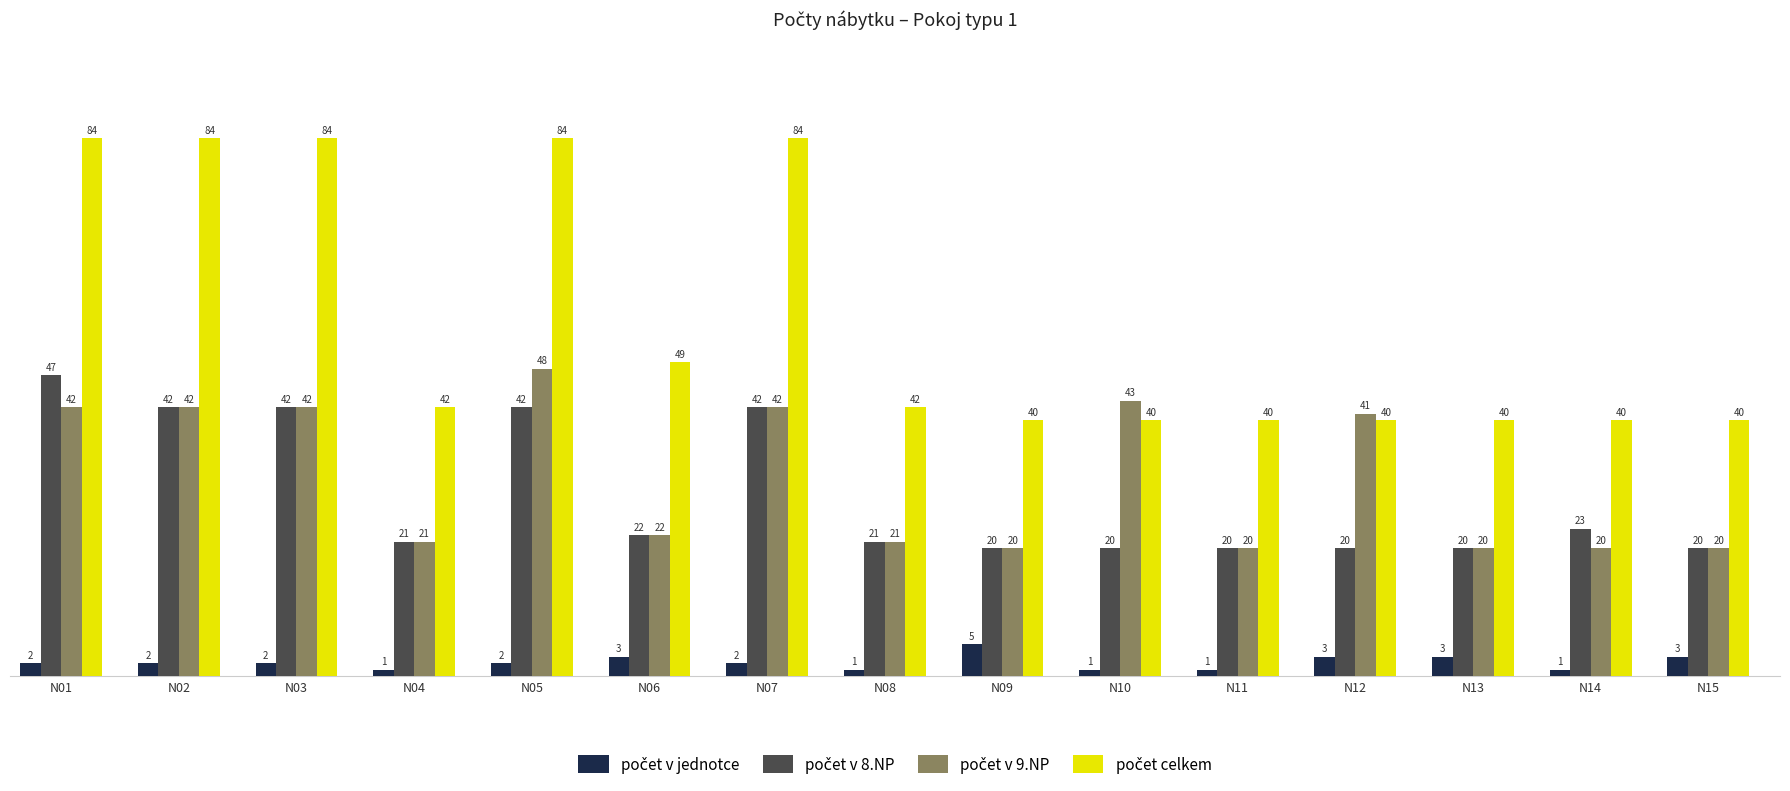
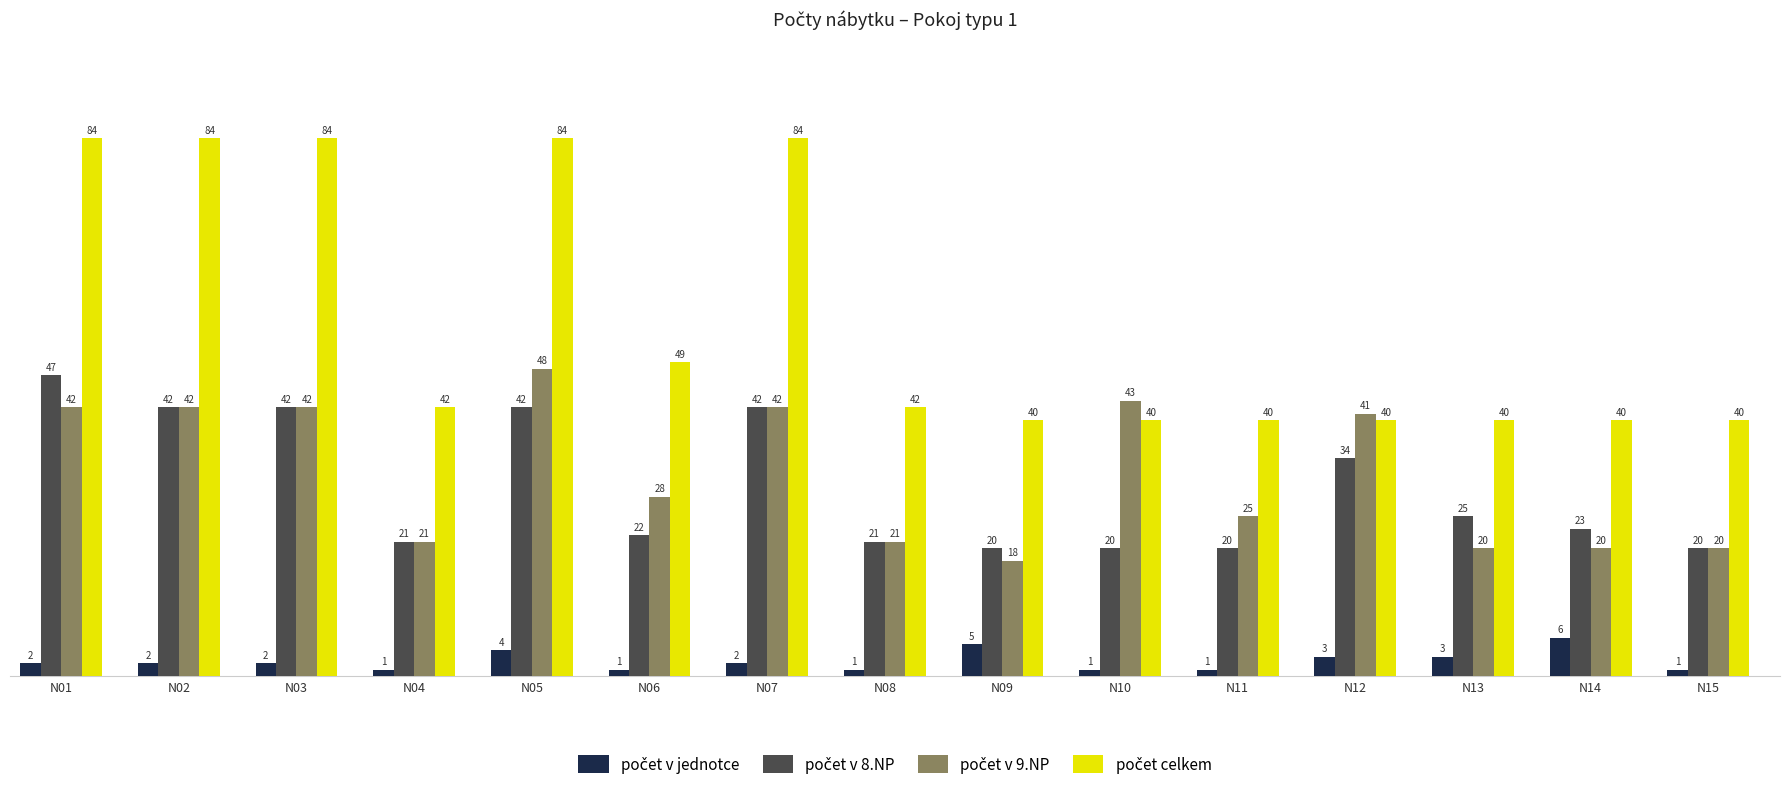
  {
    "počet v jednotce": {
      "N01": 2,
      "N02": 2,
      "N03": 2,
      "N04": 1,
-     "N05": 2,
-     "N06": 3,
+     "N05": 4,
+     "N06": 1,
      "N07": 2,
      "N08": 1,
      "N09": 5,
      "N10": 1,
      "N11": 1,
      "N12": 3,
      "N13": 3,
-     "N14": 1,
-     "N15": 3
+     "N14": 6,
+     "N15": 1
    },
    "počet v 8.NP": {
      "N01": 47,
      "N02": 42,
      "N03": 42,
      "N04": 21,
      "N05": 42,
      "N06": 22,
      "N07": 42,
      "N08": 21,
      "N09": 20,
      "N10": 20,
      "N11": 20,
-     "N12": 20,
-     "N13": 20,
+     "N12": 34,
+     "N13": 25,
      "N14": 23,
      "N15": 20
    },
    "počet v 9.NP": {
      "N01": 42,
      "N02": 42,
      "N03": 42,
      "N04": 21,
      "N05": 48,
-     "N06": 22,
+     "N06": 28,
      "N07": 42,
      "N08": 21,
-     "N09": 20,
+     "N09": 18,
      "N10": 43,
-     "N11": 20,
+     "N11": 25,
      "N12": 41,
      "N13": 20,
      "N14": 20,
      "N15": 20
    },
    "počet celkem": {
      "N01": 84,
      "N02": 84,
      "N03": 84,
      "N04": 42,
      "N05": 84,
      "N06": 49,
      "N07": 84,
      "N08": 42,
      "N09": 40,
      "N10": 40,
      "N11": 40,
      "N12": 40,
      "N13": 40,
      "N14": 40,
      "N15": 40
    }
  }
